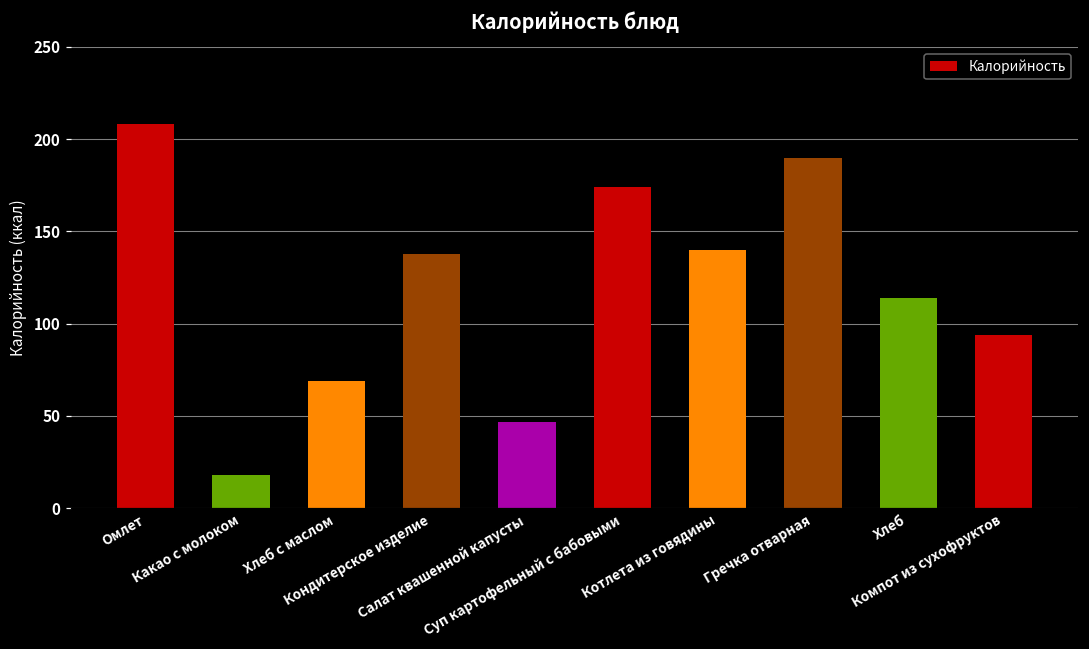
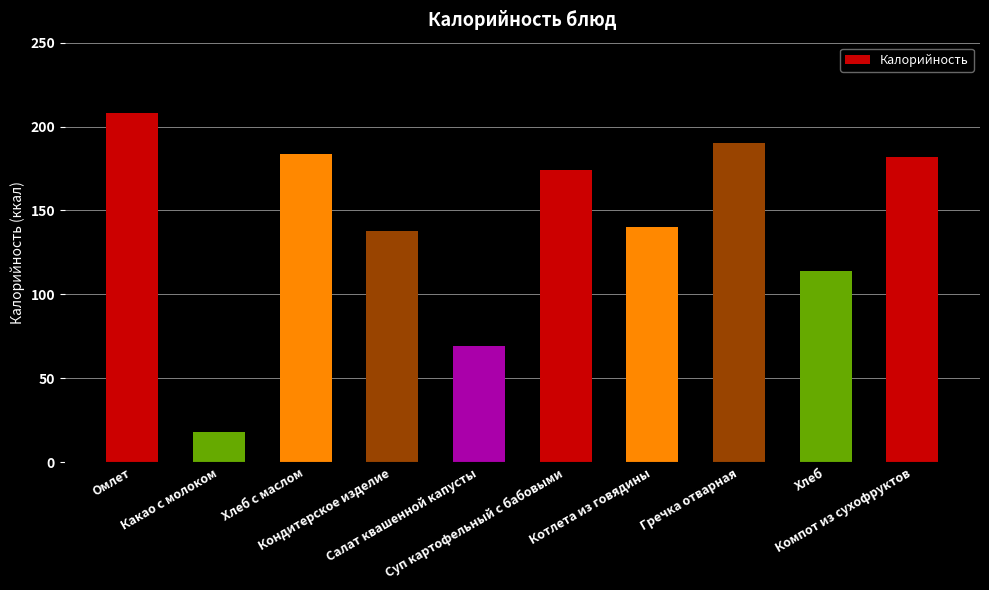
  {
    "Омлет": 208,
    "Какао с молоком": 18,
-   "Хлеб с маслом": 69,
+   "Хлеб с маслом": 184,
    "Кондитерское изделие": 138,
-   "Салат квашенной капусты": 47,
+   "Салат квашенной капусты": 69,
    "Суп картофельный с бабовыми": 174,
    "Котлета из говядины": 140,
    "Гречка отварная": 190,
    "Хлеб": 114,
-   "Компот из сухофруктов": 94
+   "Компот из сухофруктов": 182
  }
